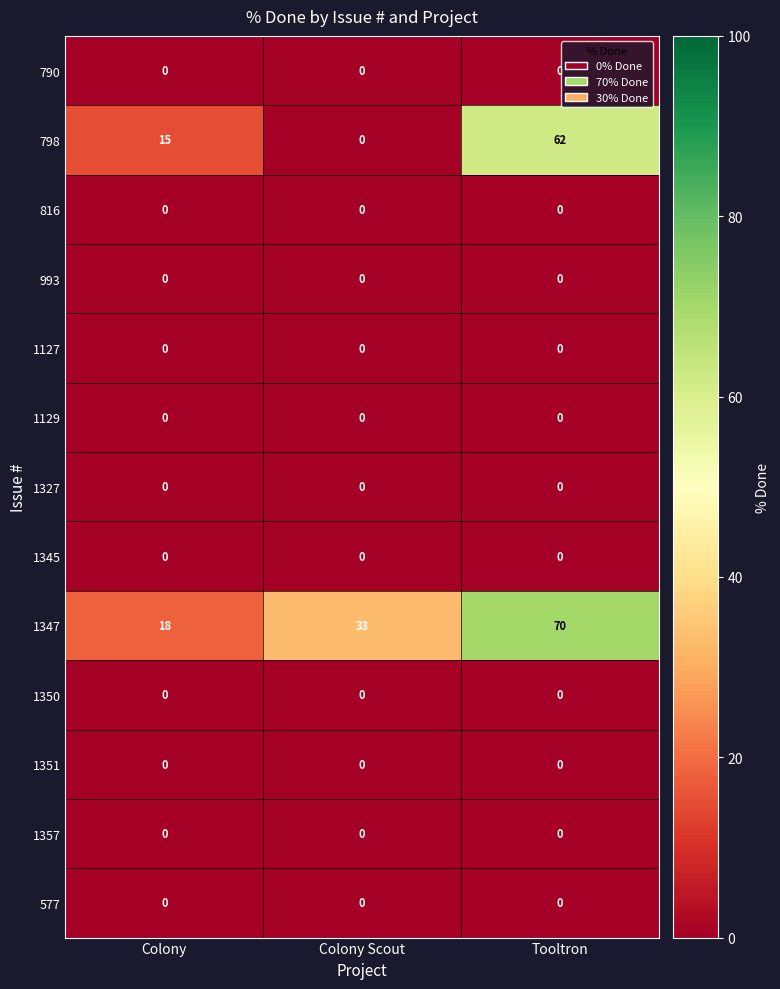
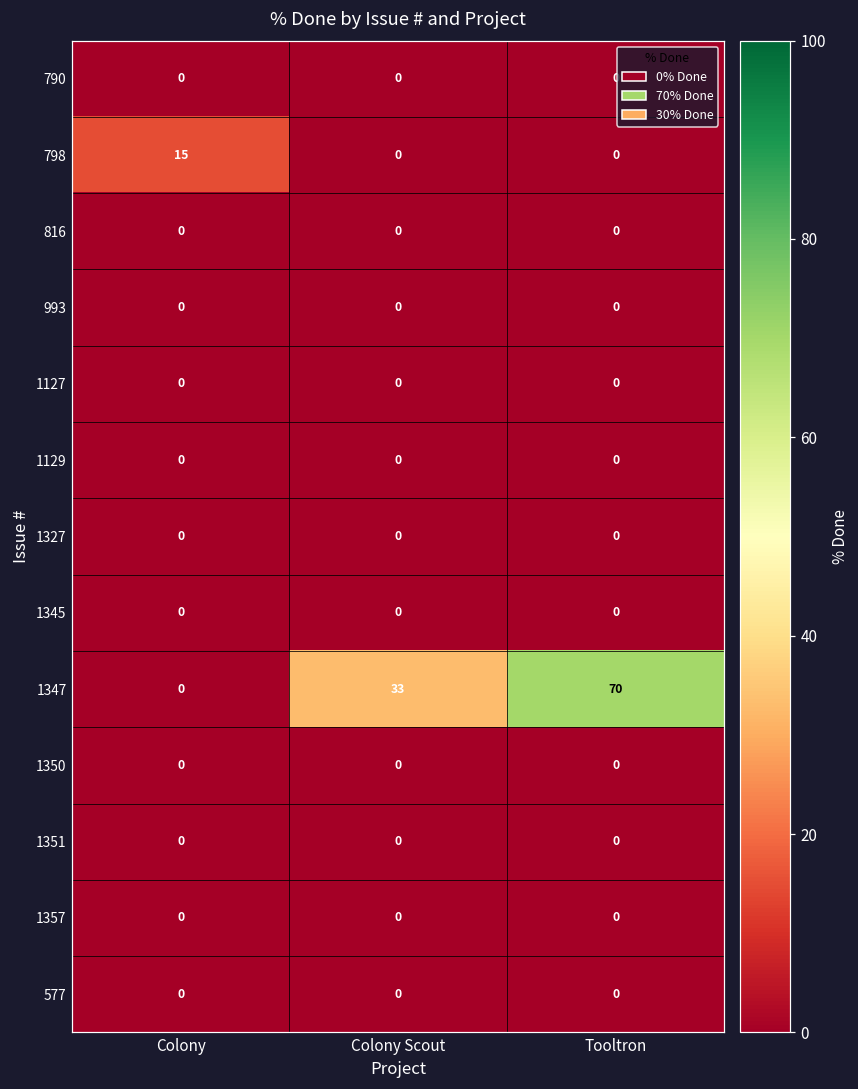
  {
    "790": {
      "Colony": 0,
      "Colony Scout": 0
    },
    "798": {
      "Colony": 15,
      "Colony Scout": 0,
-     "Tooltron": 62
+     "Tooltron": 0
    },
    "816": {
      "Colony": 0,
      "Colony Scout": 0,
      "Tooltron": 0
    },
    "993": {
      "Colony": 0,
      "Colony Scout": 0,
      "Tooltron": 0
    },
    "1127": {
      "Colony": 0,
      "Colony Scout": 0,
      "Tooltron": 0
    },
    "1129": {
      "Colony": 0,
      "Colony Scout": 0,
      "Tooltron": 0
    },
    "1327": {
      "Colony": 0,
      "Colony Scout": 0,
      "Tooltron": 0
    },
    "1345": {
      "Colony": 0,
      "Colony Scout": 0,
      "Tooltron": 0
    },
    "1347": {
-     "Colony": 18,
+     "Colony": 0,
      "Colony Scout": 33,
      "Tooltron": 70
    },
    "1350": {
      "Colony": 0,
      "Colony Scout": 0,
      "Tooltron": 0
    },
    "1351": {
      "Colony": 0,
      "Colony Scout": 0,
      "Tooltron": 0
    },
    "1357": {
      "Colony": 0,
      "Colony Scout": 0,
      "Tooltron": 0
    },
    "577": {
      "Colony": 0,
      "Colony Scout": 0,
      "Tooltron": 0
    }
  }
